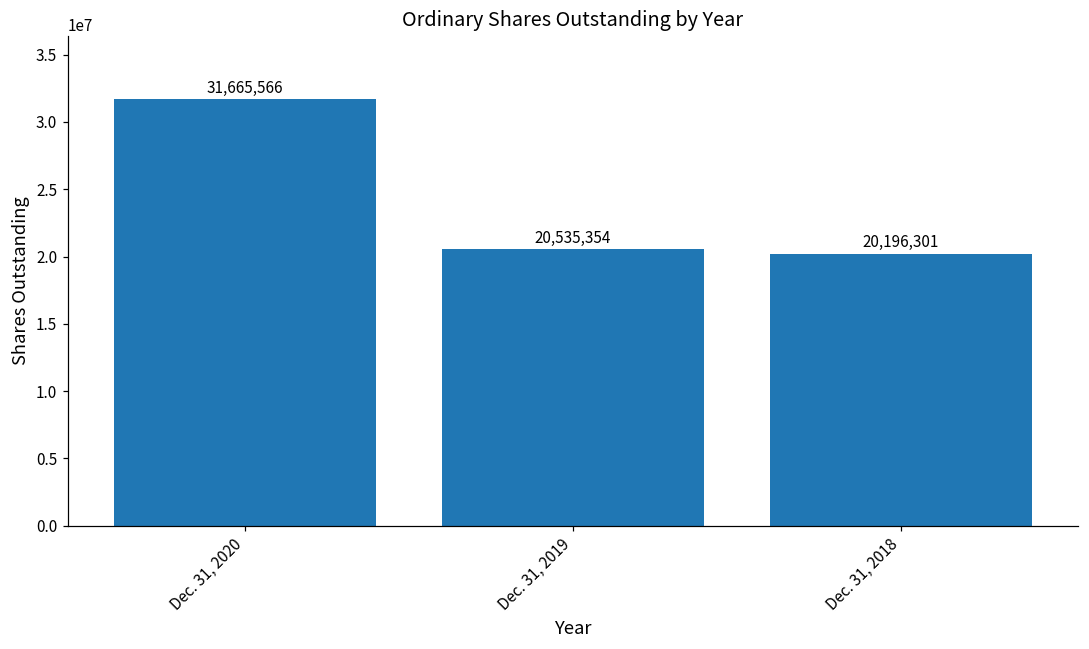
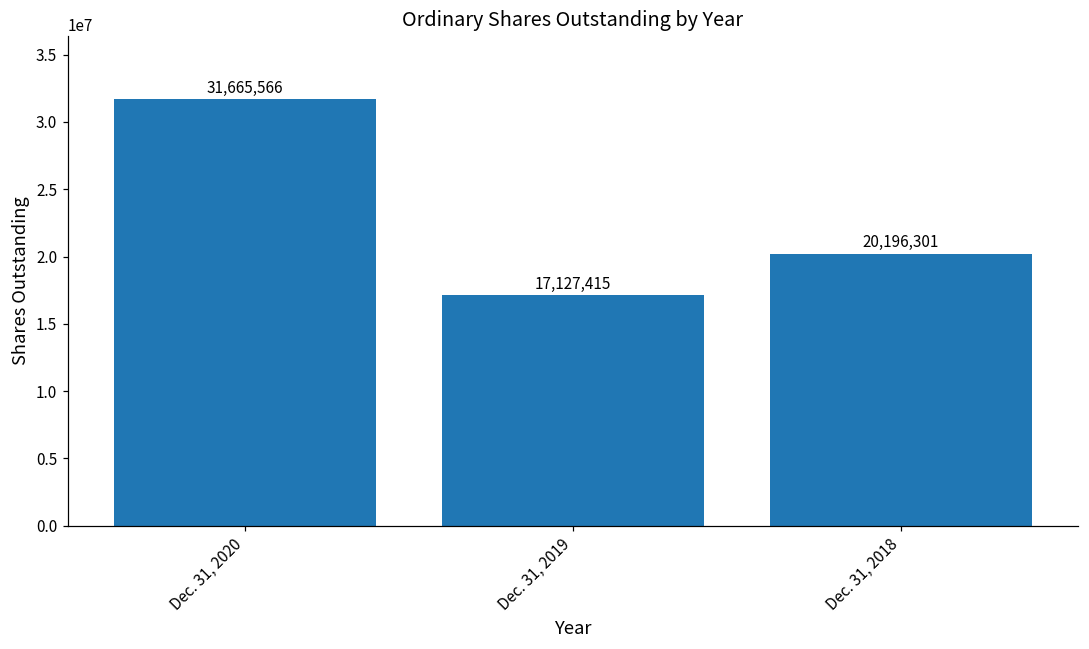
  {
    "Dec. 31, 2020": "31,665,566",
-   "Dec. 31, 2019": "20,535,354",
+   "Dec. 31, 2019": "17,127,415",
    "Dec. 31, 2018": "20,196,301"
  }
